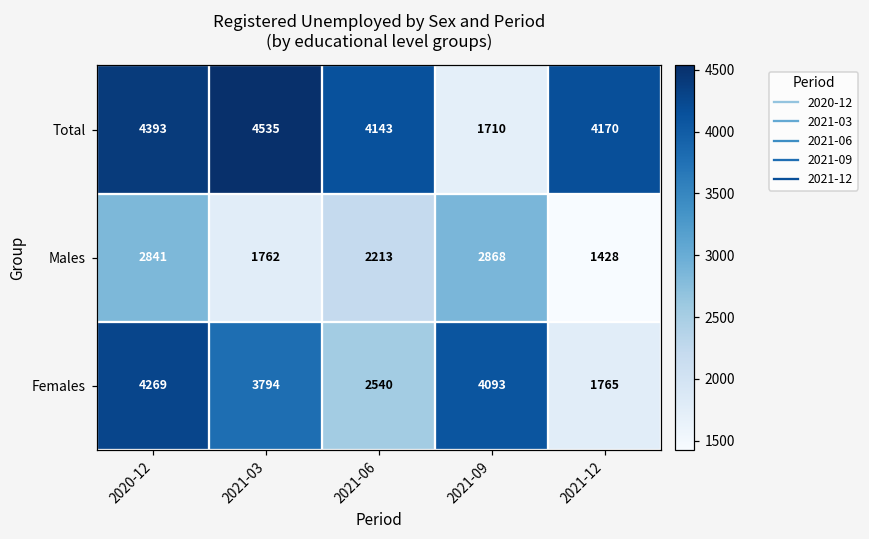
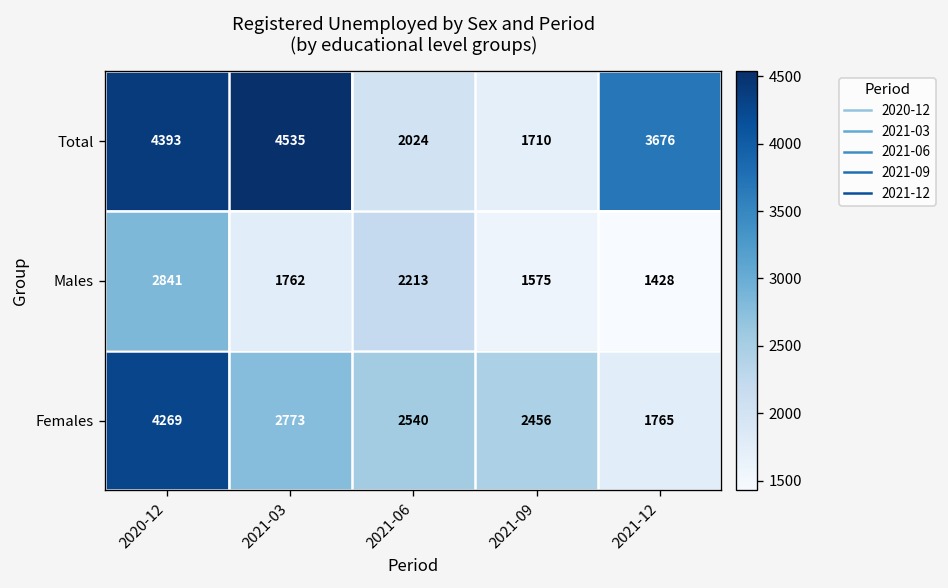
  {
    "Total": {
      "2020-12": 4393,
      "2021-03": 4535,
-     "2021-06": 4143,
+     "2021-06": 2024,
      "2021-09": 1710,
-     "2021-12": 4170
+     "2021-12": 3676
    },
    "Males": {
      "2020-12": 2841,
      "2021-03": 1762,
      "2021-06": 2213,
-     "2021-09": 2868,
+     "2021-09": 1575,
      "2021-12": 1428
    },
    "Females": {
      "2020-12": 4269,
-     "2021-03": 3794,
+     "2021-03": 2773,
      "2021-06": 2540,
-     "2021-09": 4093,
+     "2021-09": 2456,
      "2021-12": 1765
    }
  }
